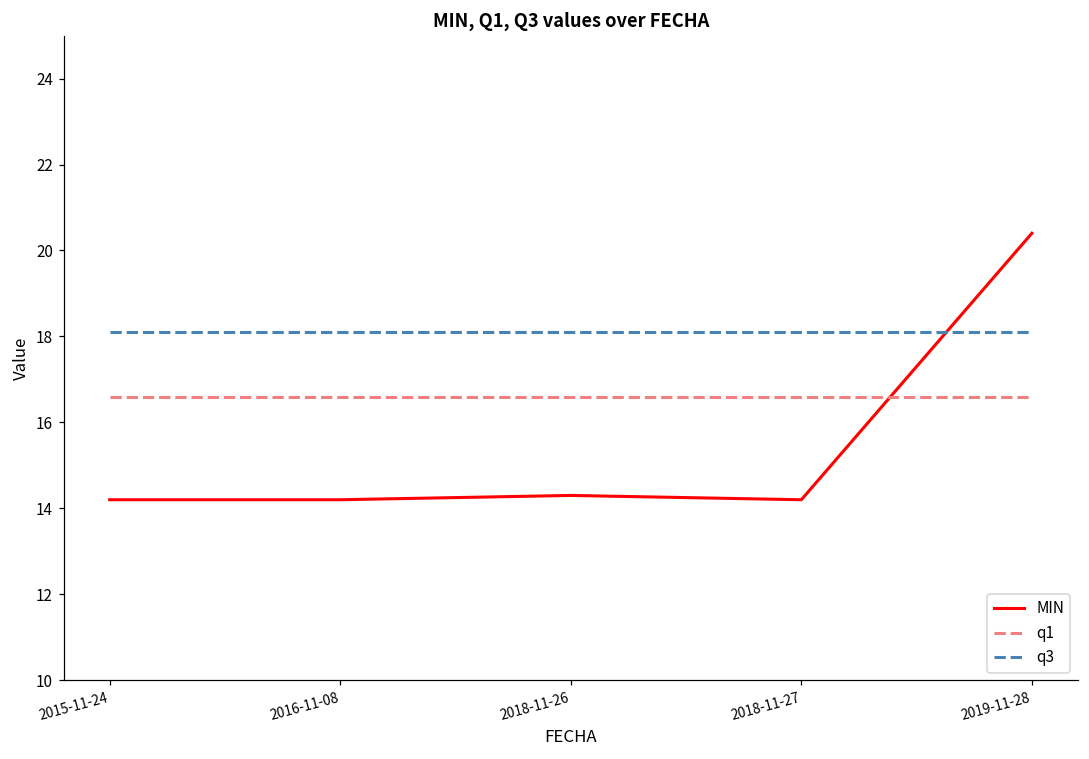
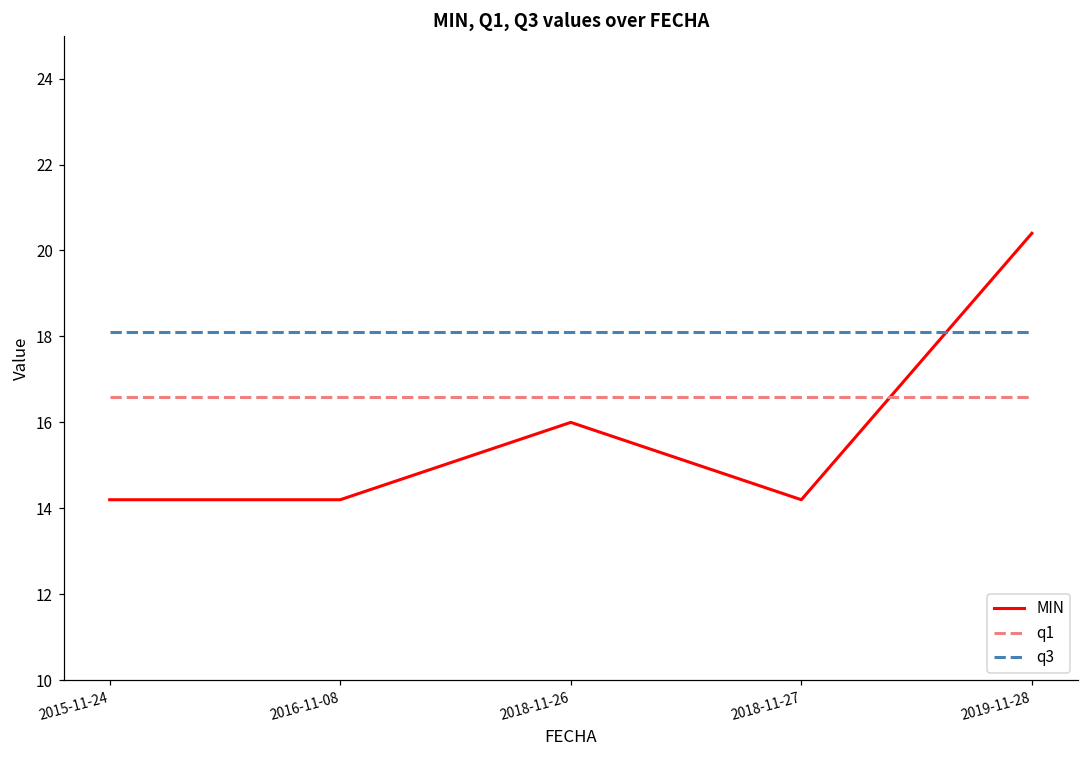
  {
    "MIN": {
      "2015-11-24": 14.2,
      "2016-11-08": 14.2,
-     "2018-11-26": 14.3,
+     "2018-11-26": 16.0,
      "2018-11-27": 14.2,
      "2019-11-28": 20.4
    },
    "q1": {
      "2015-11-24": 16.6,
      "2016-11-08": 16.6,
      "2018-11-26": 16.6,
      "2018-11-27": 16.6,
      "2019-11-28": 16.6
    },
    "q3": {
      "2015-11-24": 18.1,
      "2016-11-08": 18.1,
      "2018-11-26": 18.1,
      "2018-11-27": 18.1,
      "2019-11-28": 18.1
    }
  }
